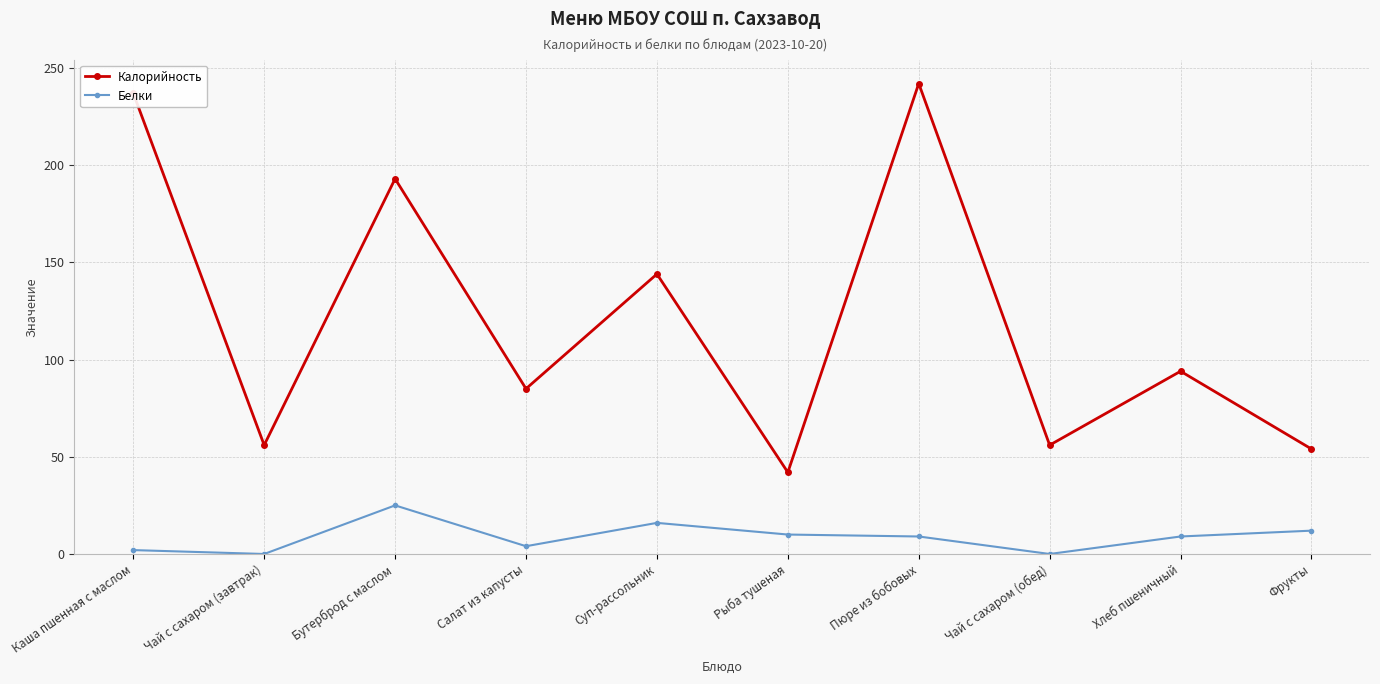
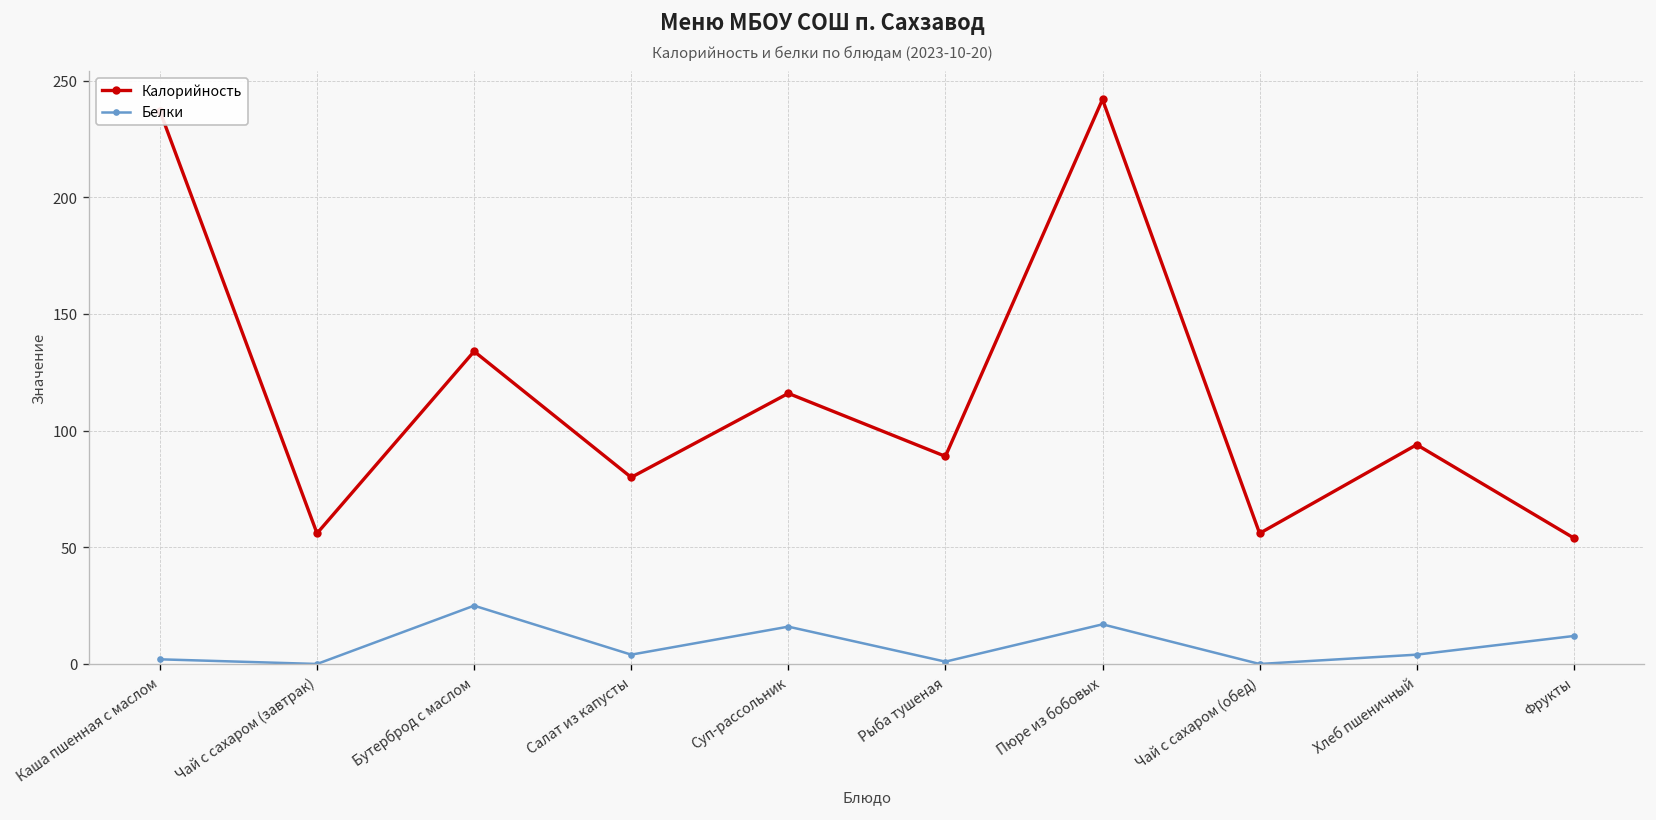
  {
    "Калорийность": {
      "Чай с сахаром (завтрак)": 56,
-     "Бутерброд с маслом": 193,
-     "Салат из капусты": 85,
-     "Суп-рассольник": 144,
-     "Рыба тушеная": 42,
+     "Бутерброд с маслом": 134,
+     "Салат из капусты": 80,
+     "Суп-рассольник": 116,
+     "Рыба тушеная": 89,
      "Пюре из бобовых": 242,
      "Чай с сахаром (обед)": 56,
      "Хлеб пшеничный": 94,
      "Фрукты": 54
    },
    "Белки": {
      "Каша пшенная с маслом": 2,
      "Чай с сахаром (завтрак)": 0,
      "Бутерброд с маслом": 25,
      "Салат из капусты": 4,
      "Суп-рассольник": 16,
-     "Рыба тушеная": 10,
-     "Пюре из бобовых": 9,
+     "Рыба тушеная": 1,
+     "Пюре из бобовых": 17,
      "Чай с сахаром (обед)": 0,
-     "Хлеб пшеничный": 9,
+     "Хлеб пшеничный": 4,
      "Фрукты": 12
    }
  }
